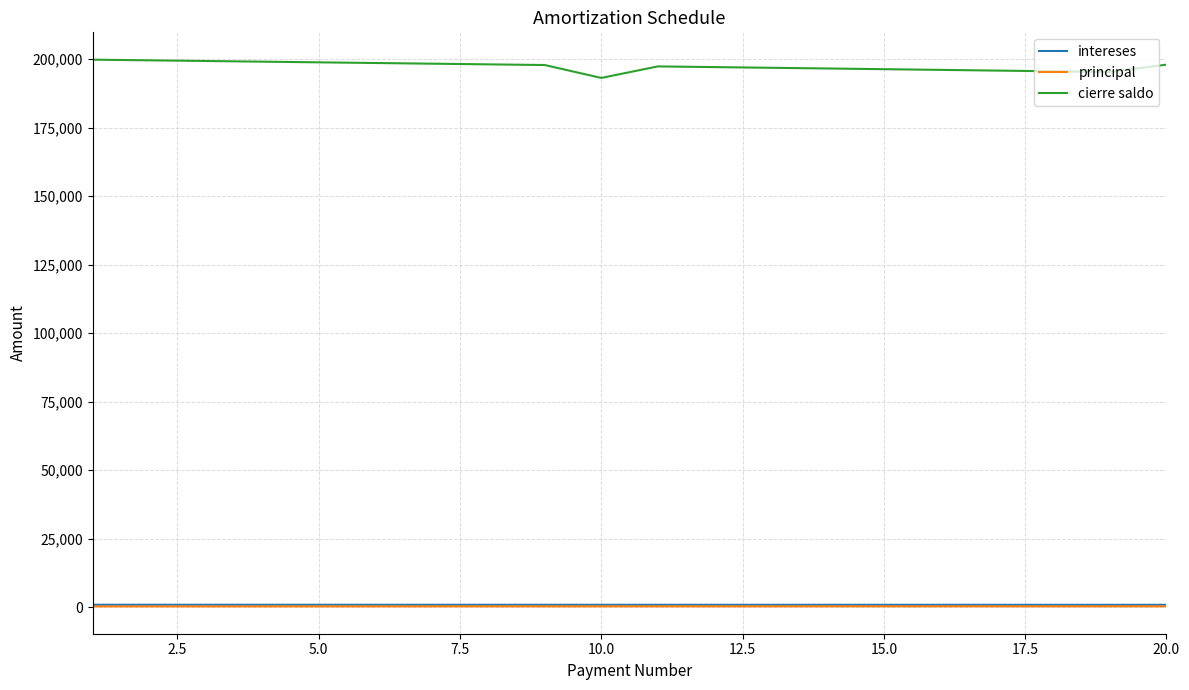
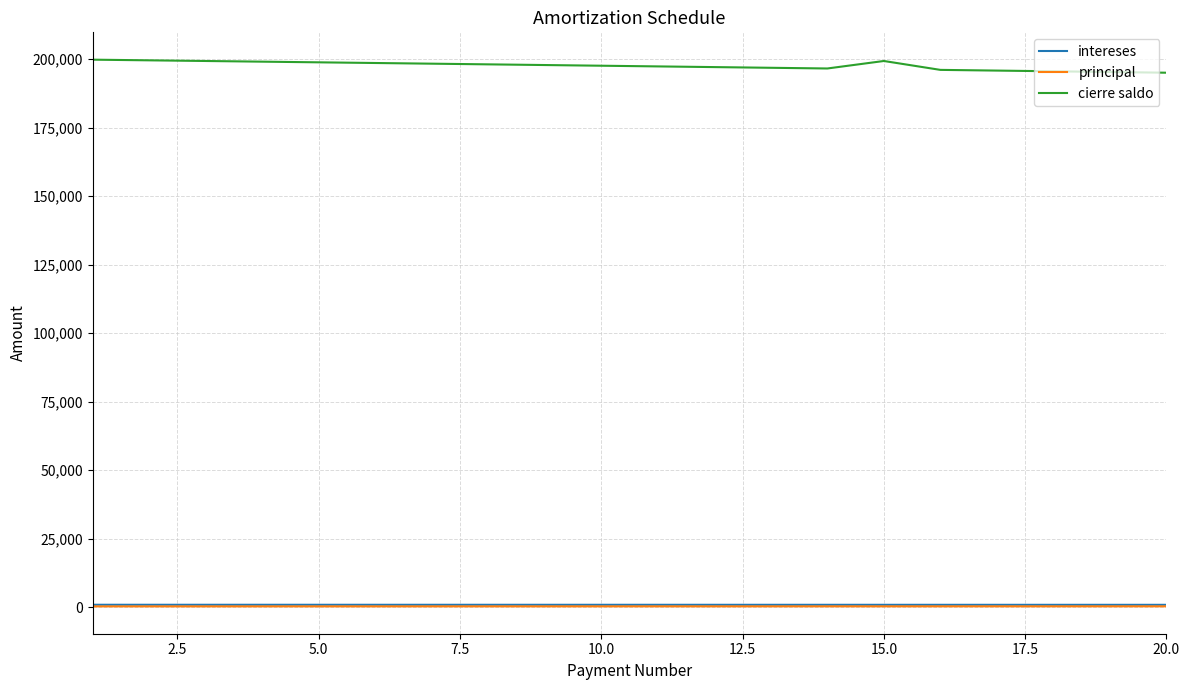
  {
    "cierre saldo": {
      "5.0": "199,000",
-     "10.0": "193,000",
-     "15.0": "196,000",
-     "20.0": "198,000"
+     "10.0": "198,000",
+     "15.0": "199,000",
+     "20.0": "195,000"
    }
  }
